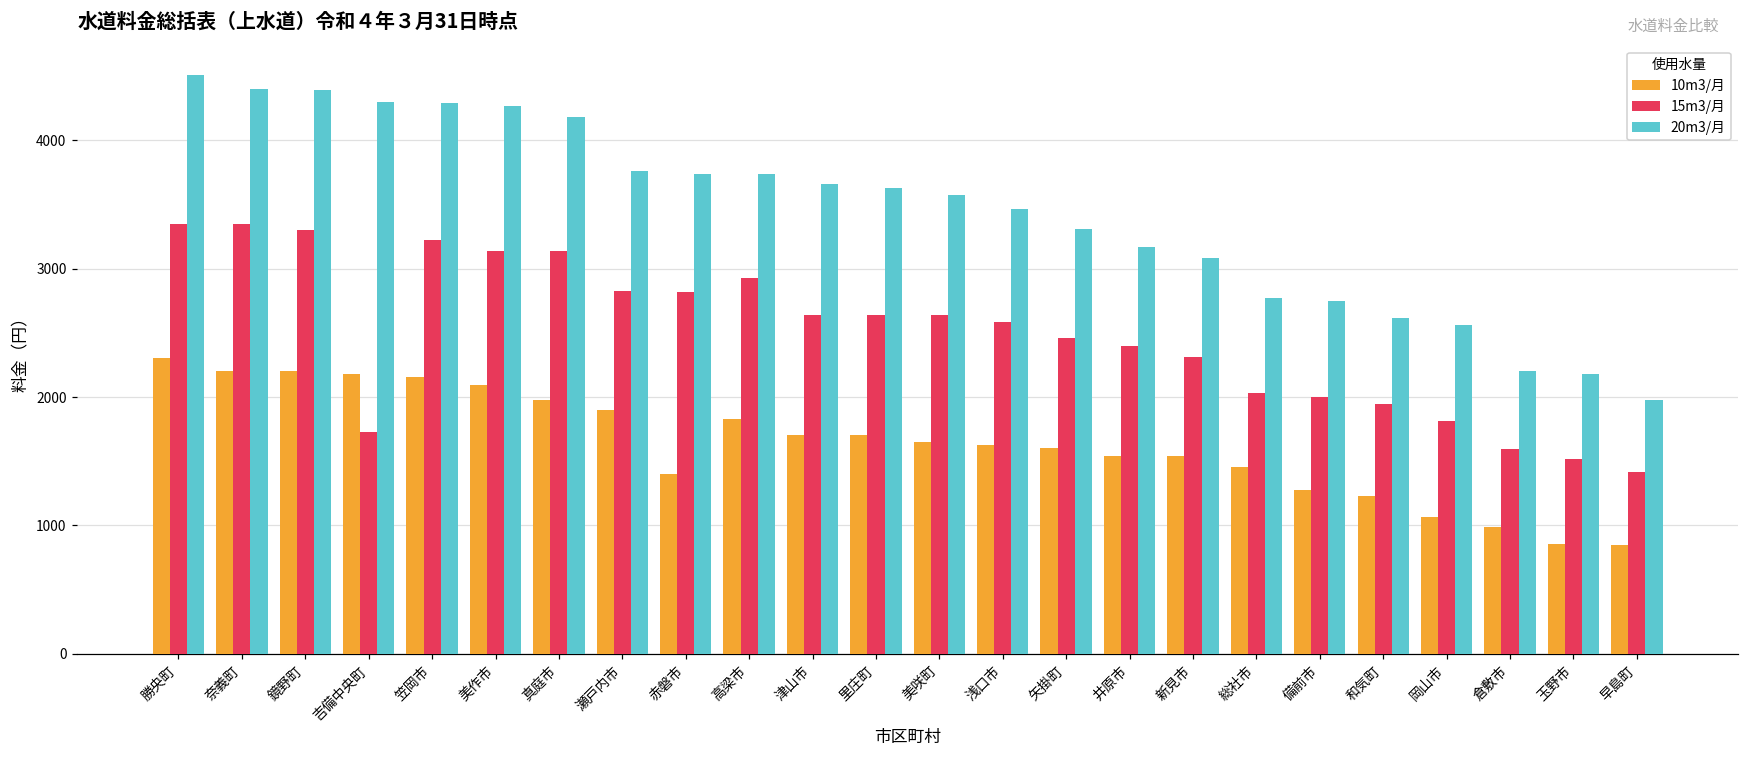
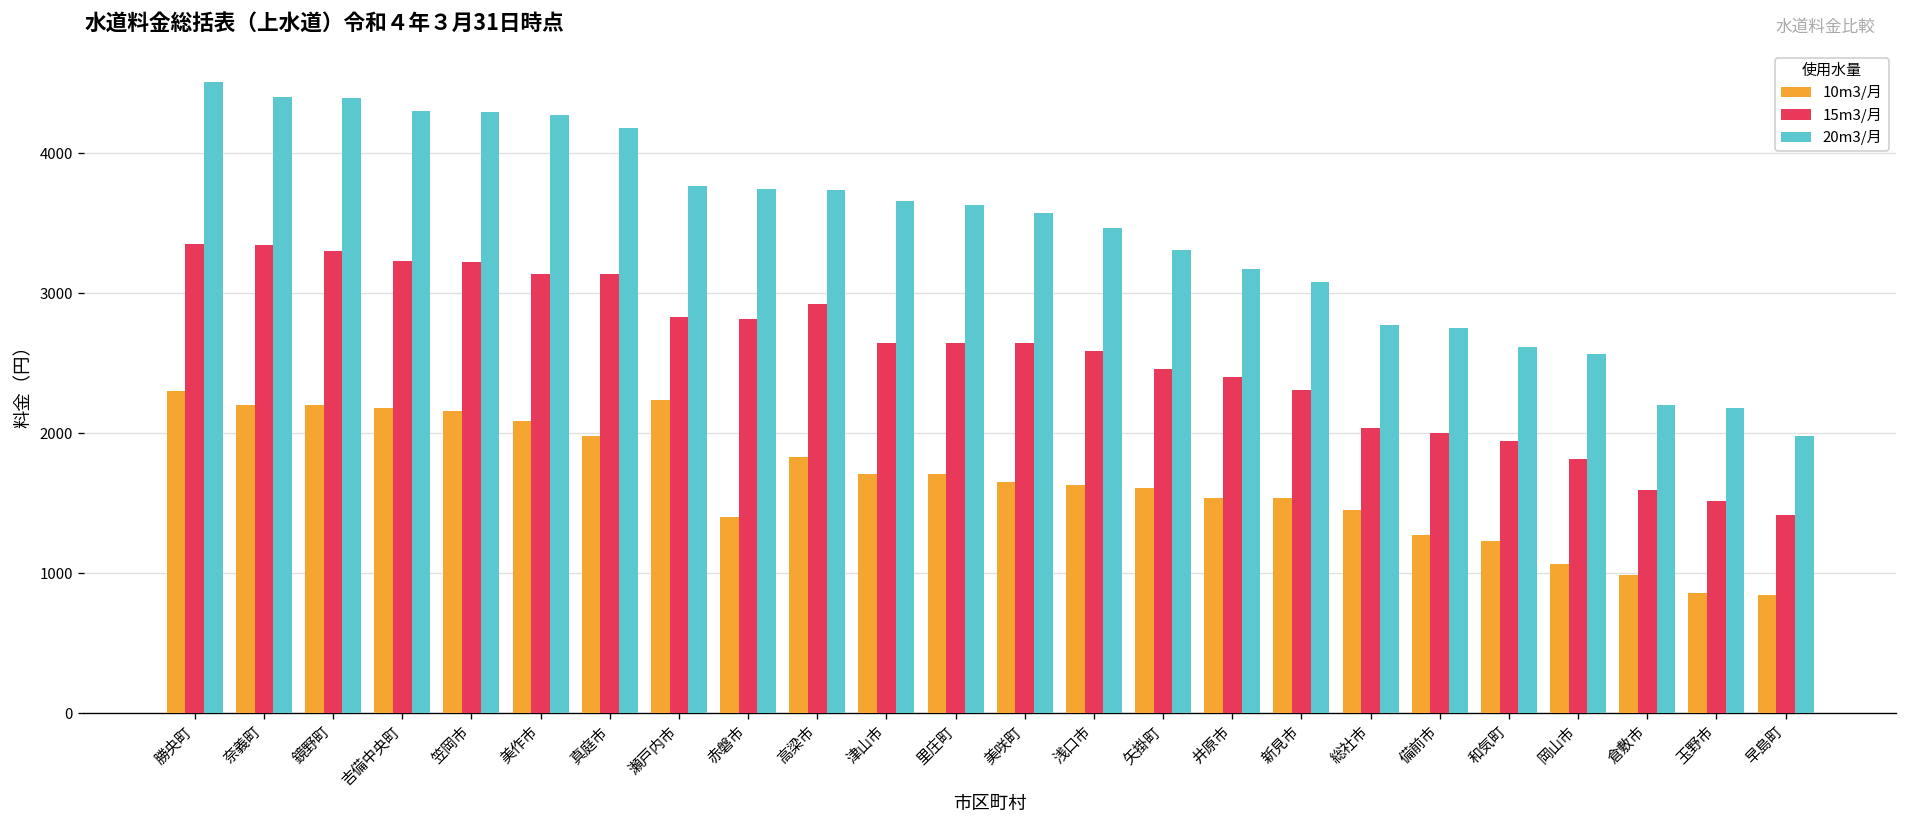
  {
    "10m3/月": {
      "勝央町": 2300,
      "奈義町": 2200,
      "鏡野町": 2200,
      "吉備中央町": 2180,
      "笠岡市": 2160,
      "美作市": 2090,
      "真庭市": 1980,
-     "瀬戸内市": 1900,
+     "瀬戸内市": 2240,
      "赤磐市": 1400,
      "高梁市": 1830,
      "津山市": 1710,
      "里庄町": 1710,
      "美咲町": 1650,
      "浅口市": 1630,
      "矢掛町": 1610,
      "井原市": 1540,
      "新見市": 1540,
      "総社市": 1450,
      "備前市": 1270,
      "和気町": 1230,
      "岡山市": 1070,
      "倉敷市": 990,
      "玉野市": 860,
      "早島町": 850
    },
    "15m3/月": {
      "勝央町": 3350,
      "奈義町": 3350,
      "鏡野町": 3300,
-     "吉備中央町": 1730,
+     "吉備中央町": 3230,
      "笠岡市": 3220,
      "美作市": 3140,
      "真庭市": 3140,
      "瀬戸内市": 2830,
      "赤磐市": 2820,
      "高梁市": 2930,
      "津山市": 2640,
      "里庄町": 2640,
      "美咲町": 2640,
      "浅口市": 2590,
      "矢掛町": 2460,
      "井原市": 2400,
      "新見市": 2310,
      "総社市": 2040,
      "備前市": 2000,
      "和気町": 1940,
      "岡山市": 1820,
      "倉敷市": 1600,
      "玉野市": 1520,
      "早島町": 1410
    },
    "20m3/月": {
      "勝央町": 4510,
      "奈義町": 4400,
      "鏡野町": 4390,
      "吉備中央町": 4300,
      "笠岡市": 4290,
      "美作市": 4270,
      "真庭市": 4180,
      "瀬戸内市": 3760,
      "赤磐市": 3740,
      "高梁市": 3730,
      "津山市": 3660,
      "里庄町": 3630,
      "美咲町": 3580,
      "浅口市": 3470,
      "矢掛町": 3310,
      "井原市": 3170,
      "新見市": 3080,
      "総社市": 2770,
      "備前市": 2750,
      "和気町": 2610,
      "岡山市": 2560,
      "倉敷市": 2200,
      "玉野市": 2180,
      "早島町": 1980
    }
  }
